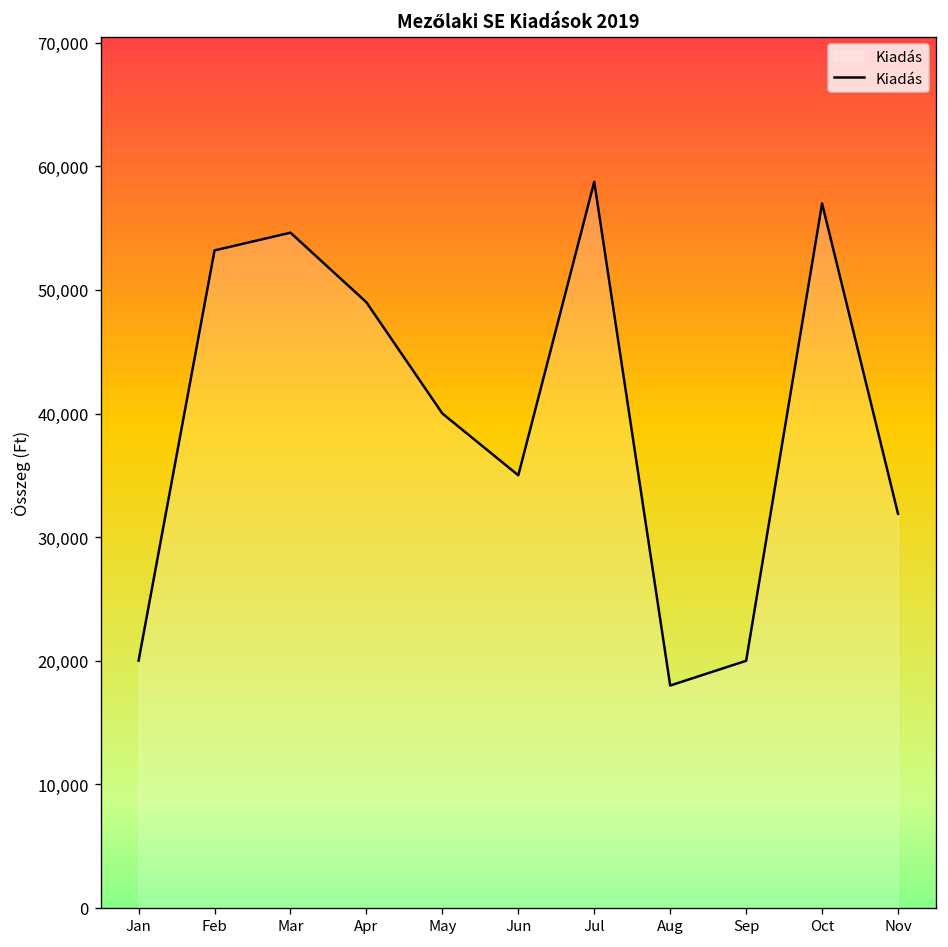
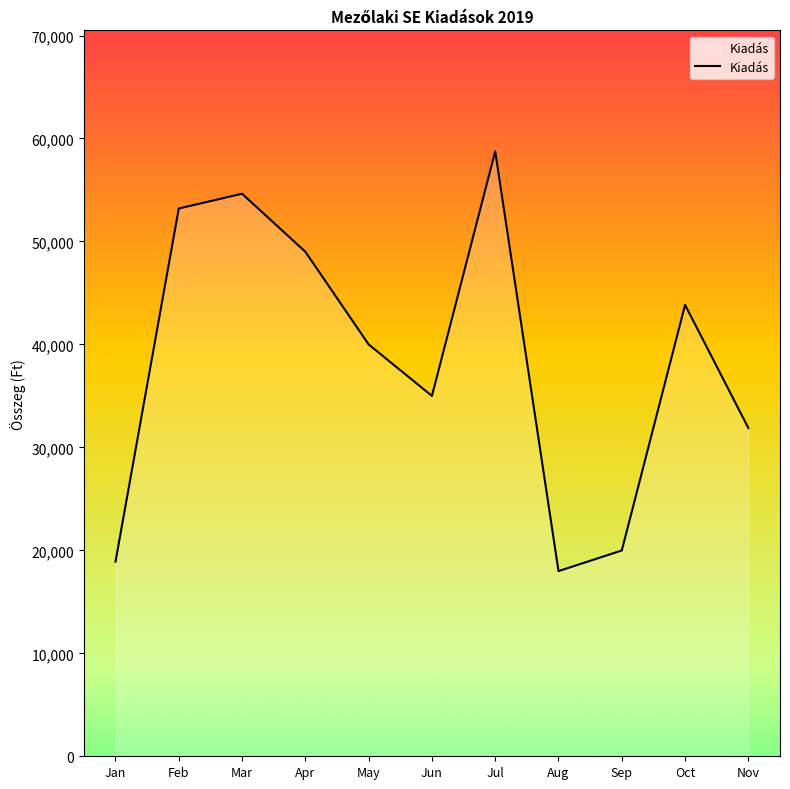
  {
-   "Jan": "20,000",
+   "Jan": "18,900",
    "Feb": "53,200",
    "Mar": "54,600",
    "Apr": "49,000",
    "May": "40,000",
    "Jun": "35,000",
    "Jul": "58,800",
    "Aug": "18,000",
    "Sep": "20,000",
-   "Oct": "57,000",
+   "Oct": "43,800",
    "Nov": "31,900"
  }
